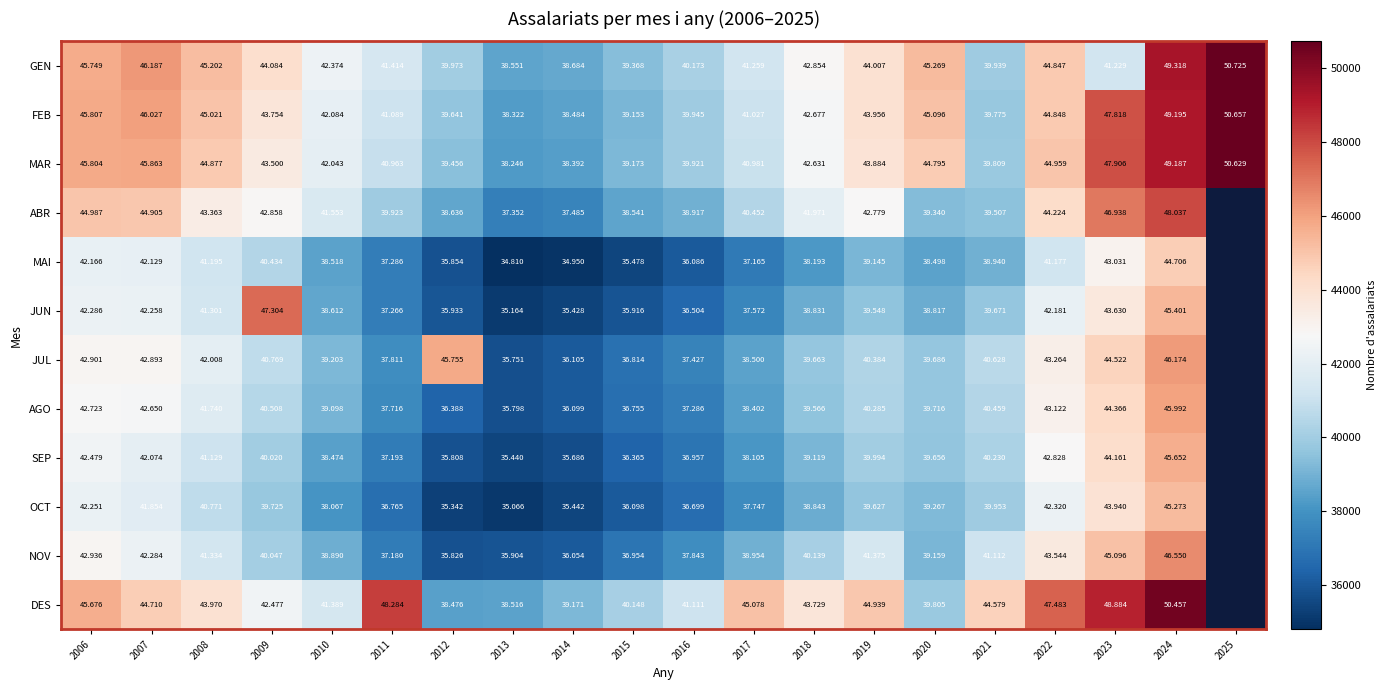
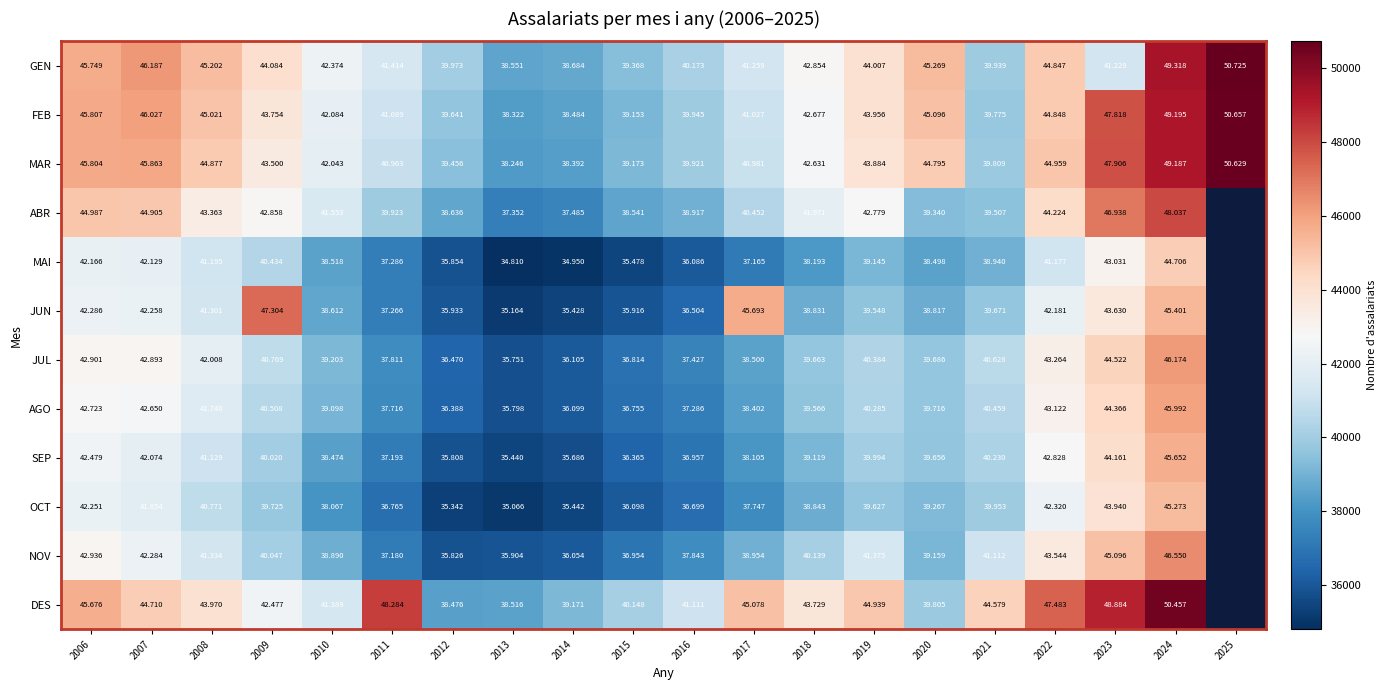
  {
    "JUN": {
      "2006": 42.286,
      "2007": 42.258,
      "2009": 47.304,
      "2010": 38.612,
      "2011": 37.266,
      "2012": 35.933,
      "2013": 35.164,
      "2014": 35.428,
      "2015": 35.916,
      "2016": 36.504,
-     "2017": 37.572,
+     "2017": 45.693,
      "2018": 38.831,
      "2019": 39.548,
      "2020": 38.817,
      "2021": 39.671,
      "2022": 42.181,
      "2023": 43.630,
      "2024": 45.401
    },
    "JUL": {
      "2006": 42.901,
      "2007": 42.893,
      "2008": 42.008,
      "2009": 40.769,
      "2010": 39.203,
      "2011": 37.811,
-     "2012": 45.755,
+     "2012": 36.470,
      "2013": 35.751,
      "2014": 36.105,
      "2015": 36.814,
      "2016": 37.427,
      "2017": 38.500,
      "2018": 39.663,
      "2019": 40.384,
      "2020": 39.686,
      "2021": 40.628,
      "2022": 43.264,
      "2023": 44.522,
      "2024": 46.174
    }
  }
